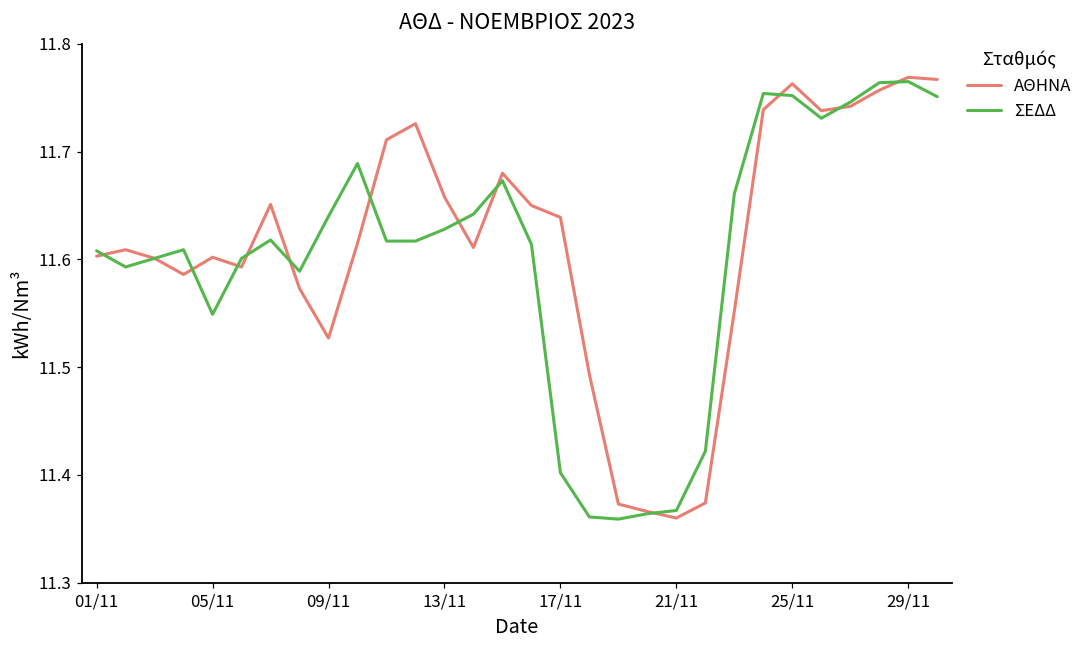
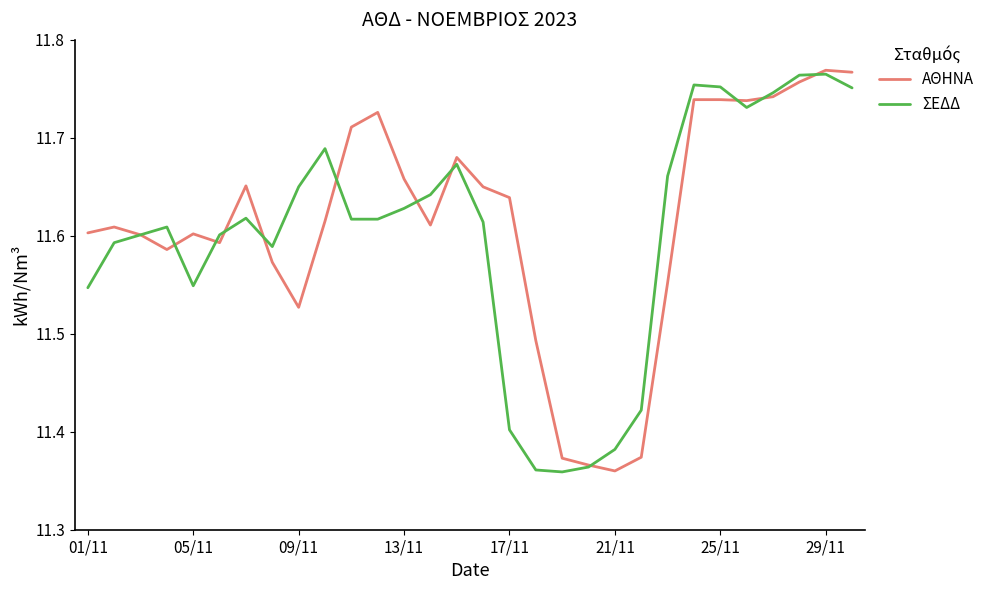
  {
    "ΑΘΗΝΑ": {
      "01/11": 11.60,
      "05/11": 11.60,
      "09/11": 11.53,
      "13/11": 11.66,
      "17/11": 11.64,
      "21/11": 11.36,
-     "25/11": 11.76,
+     "25/11": 11.74,
      "29/11": 11.77
    },
    "ΣΕΔΔ": {
-     "01/11": 11.61,
+     "01/11": 11.55,
      "05/11": 11.55,
-     "09/11": 11.64,
+     "09/11": 11.65,
      "13/11": 11.63,
      "17/11": 11.40,
-     "21/11": 11.37,
+     "21/11": 11.38,
      "25/11": 11.75,
      "29/11": 11.77
    }
  }
